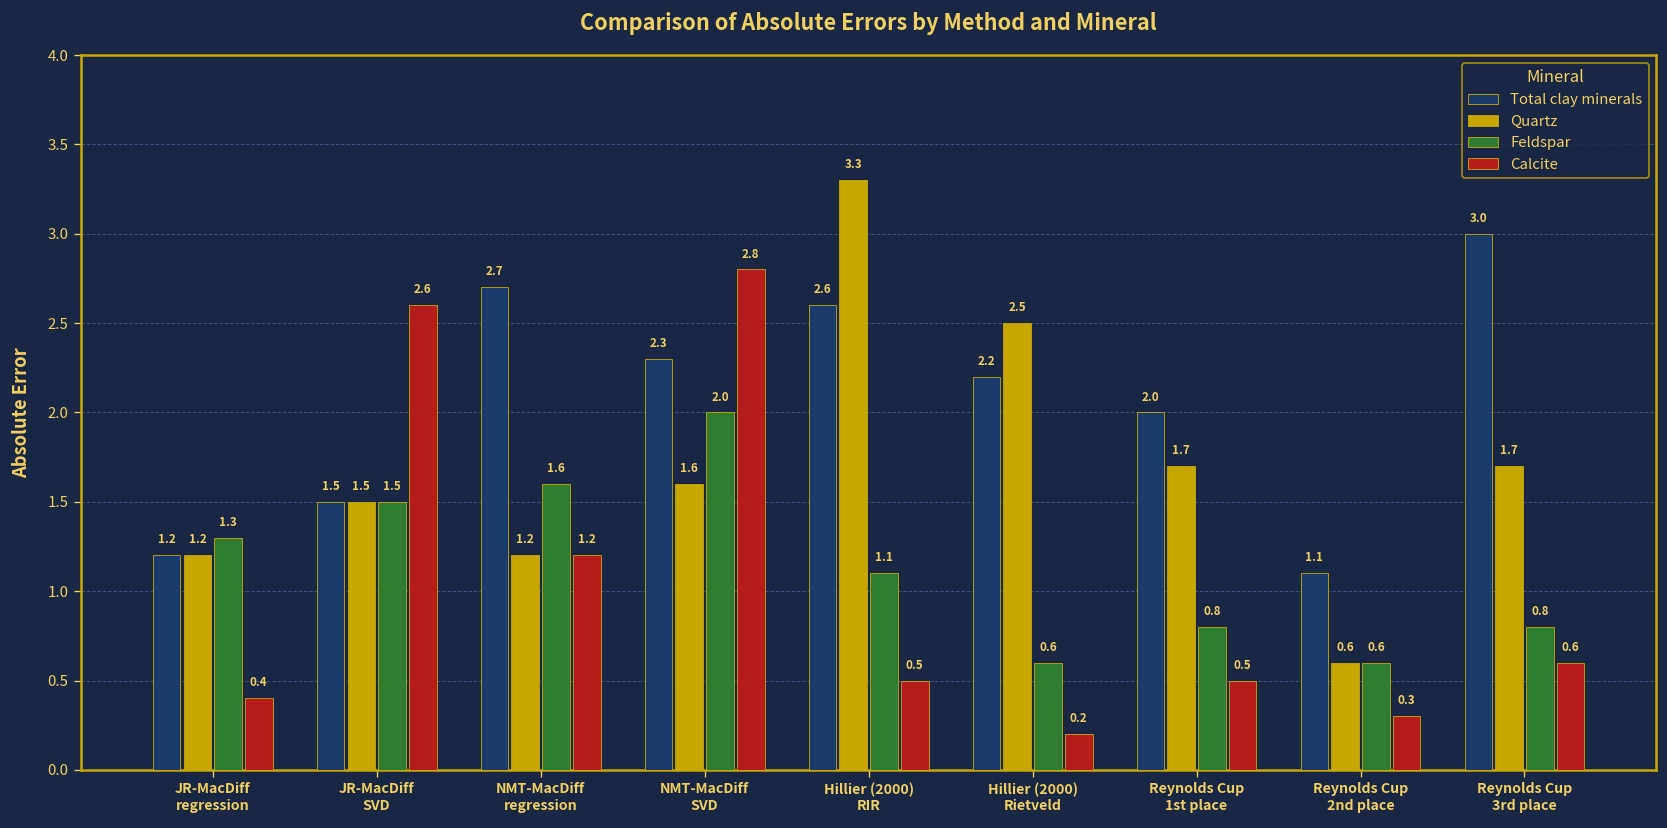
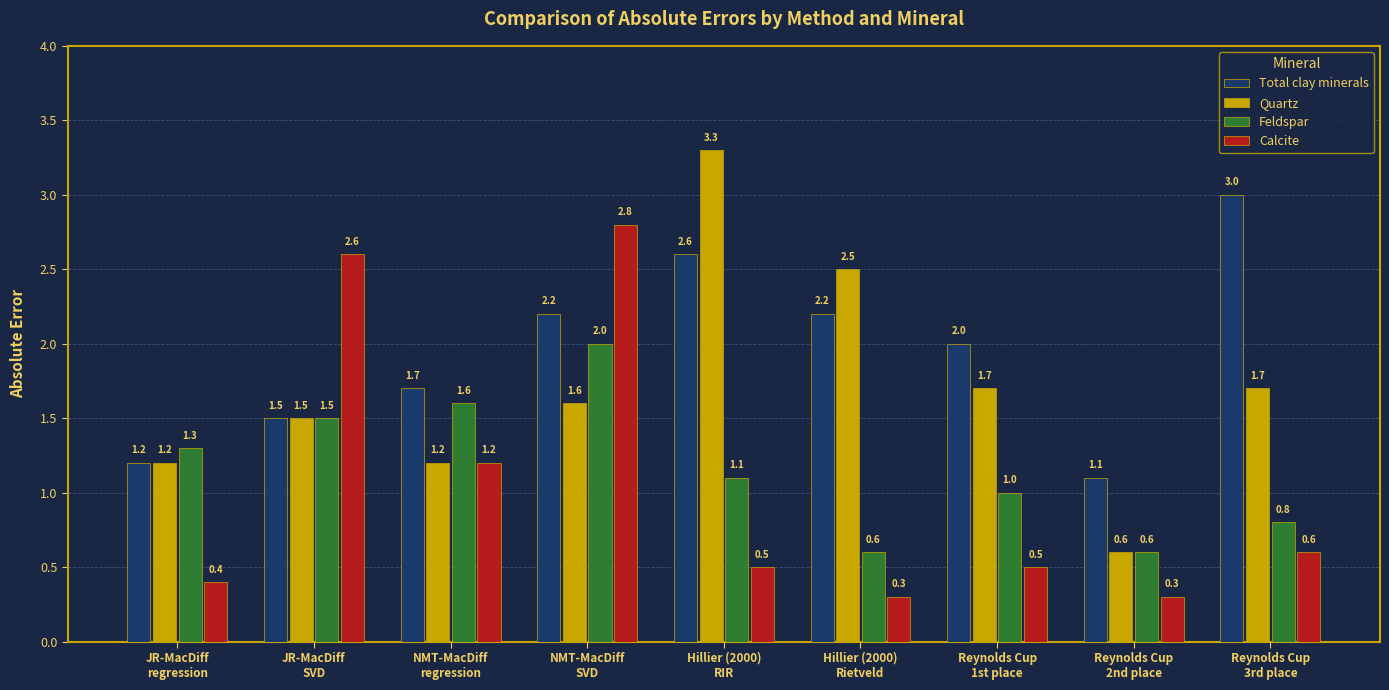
  {
    "Total clay minerals": {
      "JR-MacDiff regression": 1.2,
      "JR-MacDiff SVD": 1.5,
-     "NMT-MacDiff regression": 2.7,
-     "NMT-MacDiff SVD": 2.3,
+     "NMT-MacDiff regression": 1.7,
+     "NMT-MacDiff SVD": 2.2,
      "Hillier (2000) RIR": 2.6,
      "Hillier (2000) Rietveld": 2.2,
      "Reynolds Cup 1st place": 2.0,
      "Reynolds Cup 2nd place": 1.1,
      "Reynolds Cup 3rd place": 3.0
    },
    "Quartz": {
      "JR-MacDiff regression": 1.2,
      "JR-MacDiff SVD": 1.5,
      "NMT-MacDiff regression": 1.2,
      "NMT-MacDiff SVD": 1.6,
      "Hillier (2000) RIR": 3.3,
      "Hillier (2000) Rietveld": 2.5,
      "Reynolds Cup 1st place": 1.7,
      "Reynolds Cup 2nd place": 0.6,
      "Reynolds Cup 3rd place": 1.7
    },
    "Feldspar": {
      "JR-MacDiff regression": 1.3,
      "JR-MacDiff SVD": 1.5,
      "NMT-MacDiff regression": 1.6,
      "NMT-MacDiff SVD": 2.0,
      "Hillier (2000) RIR": 1.1,
      "Hillier (2000) Rietveld": 0.6,
-     "Reynolds Cup 1st place": 0.8,
+     "Reynolds Cup 1st place": 1.0,
      "Reynolds Cup 2nd place": 0.6,
      "Reynolds Cup 3rd place": 0.8
    },
    "Calcite": {
      "JR-MacDiff regression": 0.4,
      "JR-MacDiff SVD": 2.6,
      "NMT-MacDiff regression": 1.2,
      "NMT-MacDiff SVD": 2.8,
      "Hillier (2000) RIR": 0.5,
-     "Hillier (2000) Rietveld": 0.2,
+     "Hillier (2000) Rietveld": 0.3,
      "Reynolds Cup 1st place": 0.5,
      "Reynolds Cup 2nd place": 0.3,
      "Reynolds Cup 3rd place": 0.6
    }
  }
